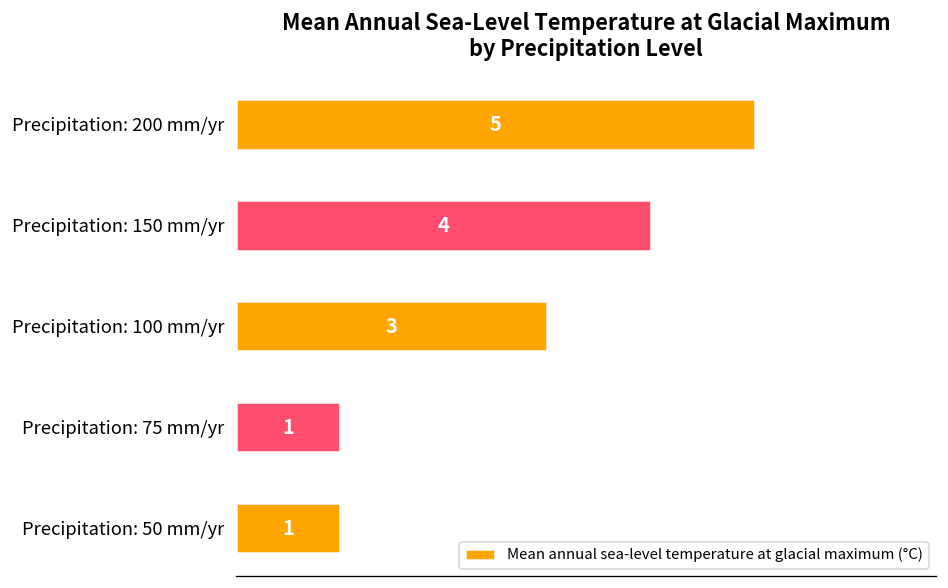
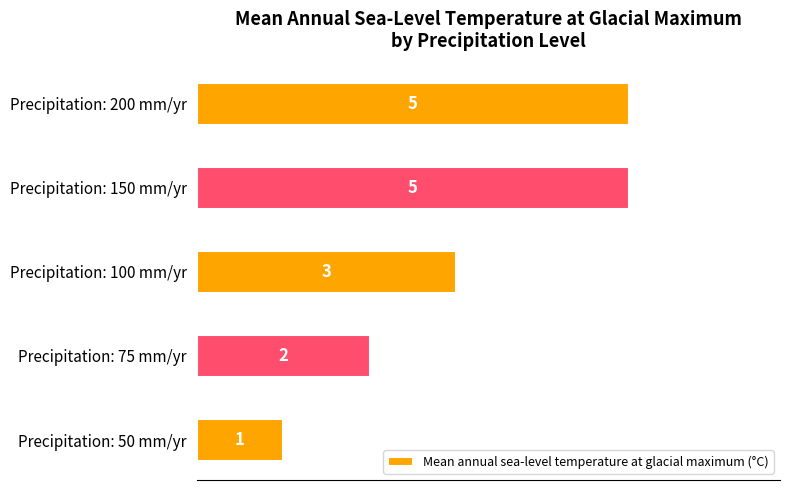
  {
    "Precipitation: 200 mm/yr": 5,
-   "Precipitation: 150 mm/yr": 4,
+   "Precipitation: 150 mm/yr": 5,
    "Precipitation: 100 mm/yr": 3,
-   "Precipitation: 75 mm/yr": 1,
+   "Precipitation: 75 mm/yr": 2,
    "Precipitation: 50 mm/yr": 1
  }
